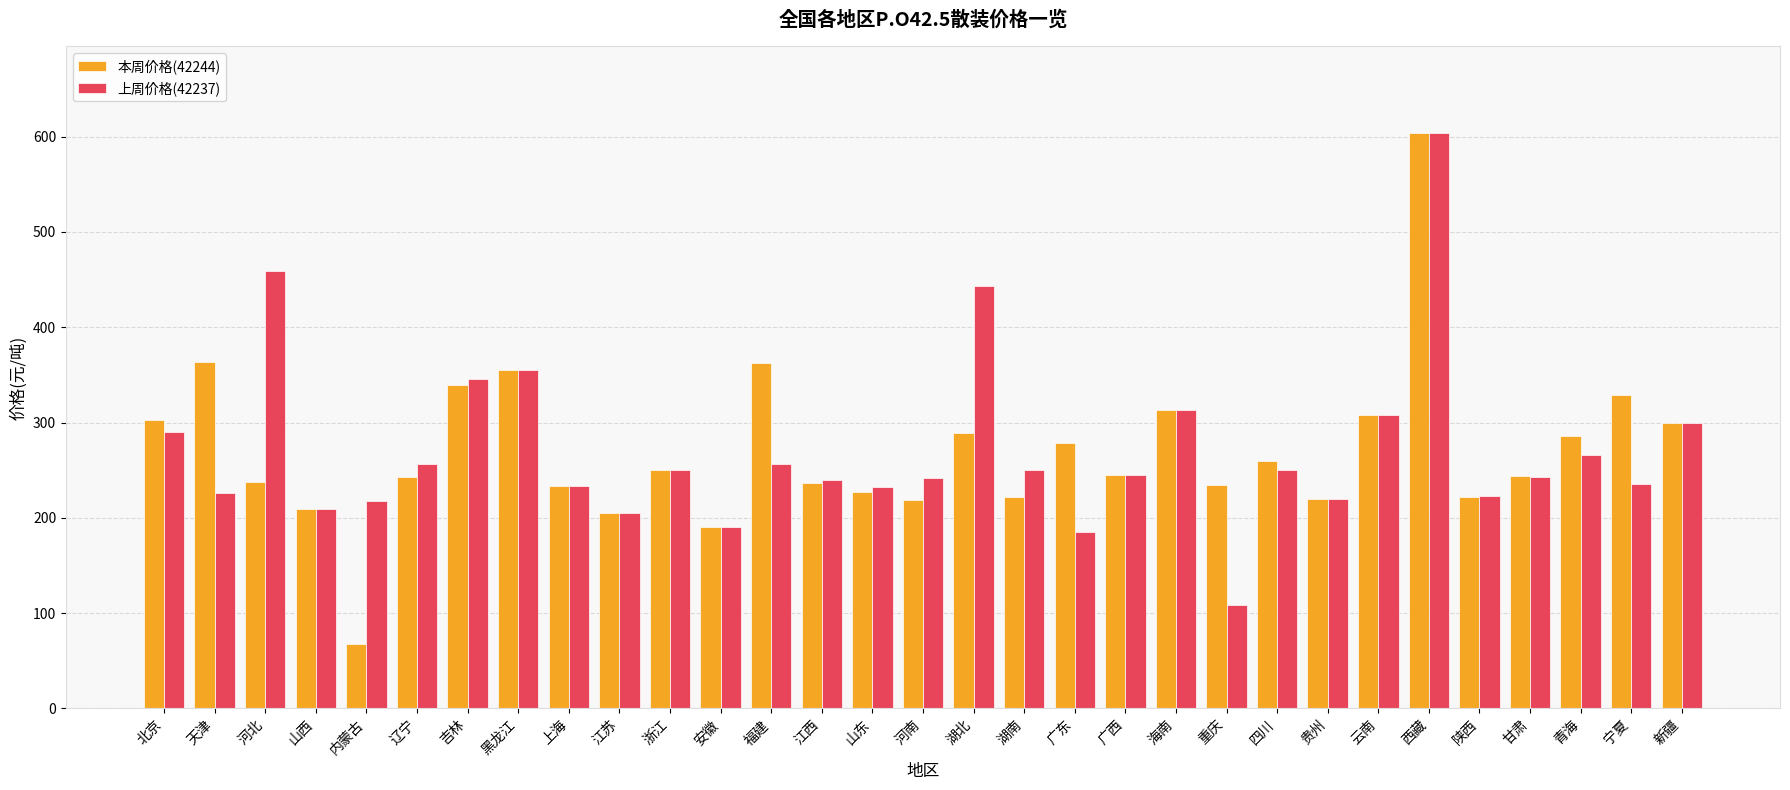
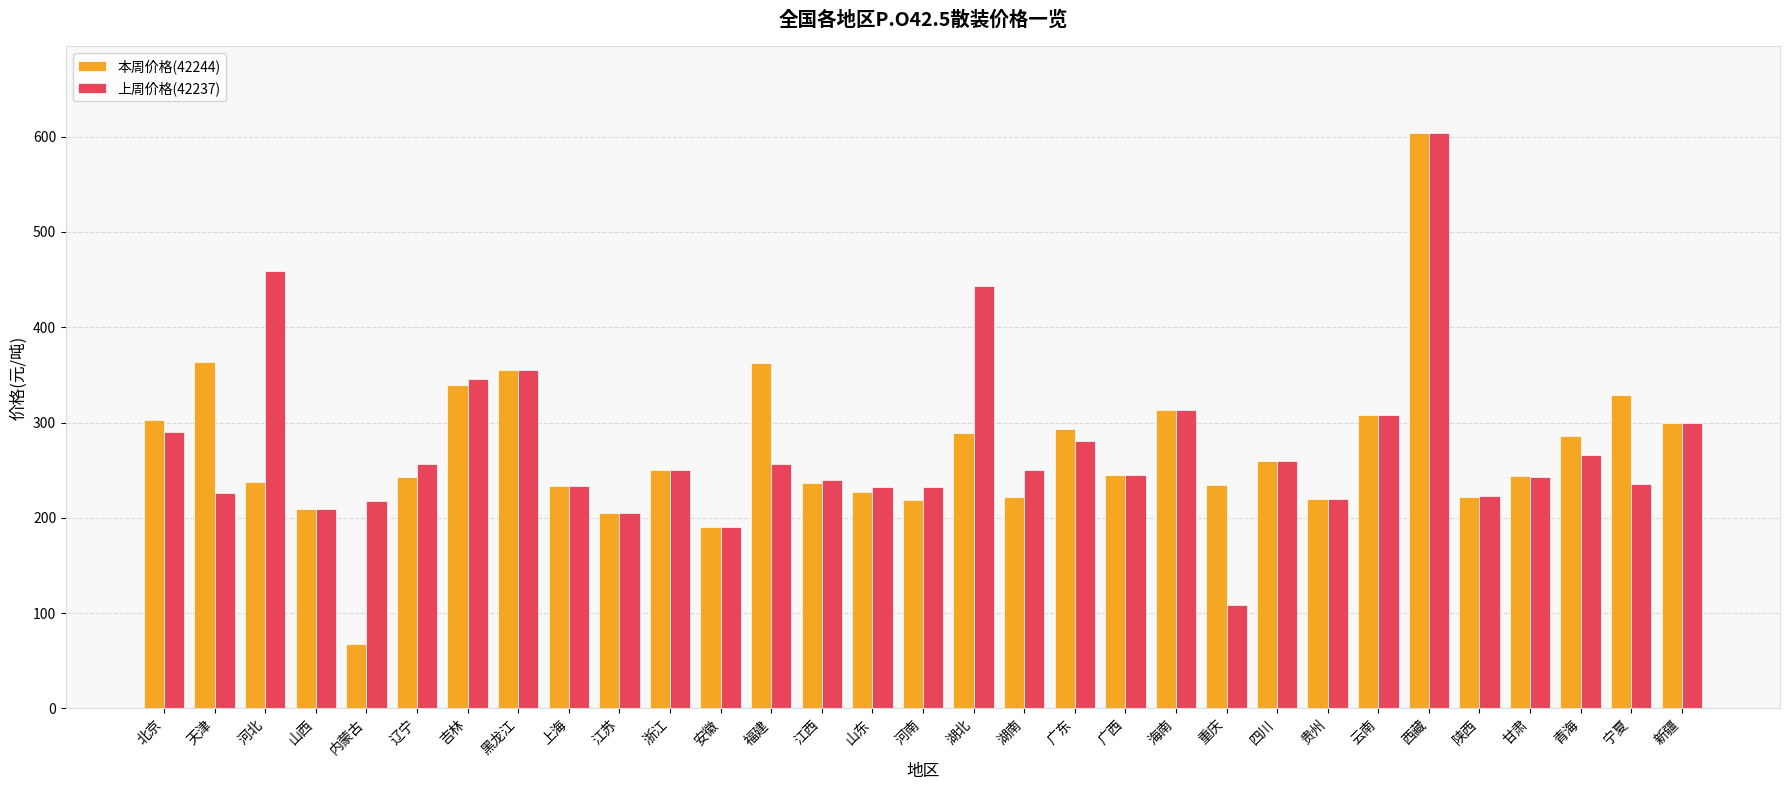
  {
    "本周价格(42244)": {
      "北京": 300,
      "天津": 360,
      "河北": 240,
      "山西": 210,
      "内蒙古": 70,
      "辽宁": 240,
      "吉林": 340,
      "黑龙江": 360,
      "上海": 230,
      "江苏": 210,
      "浙江": 250,
      "安徽": 190,
      "福建": 360,
      "江西": 240,
      "山东": 230,
      "河南": 220,
      "湖北": 290,
      "湖南": 220,
-     "广东": 280,
+     "广东": 290,
      "广西": 250,
      "海南": 310,
      "重庆": 230,
      "四川": 260,
      "贵州": 220,
      "云南": 310,
      "西藏": 600,
      "陕西": 220,
      "甘肃": 240,
      "青海": 290,
      "宁夏": 330,
      "新疆": 300
    },
    "上周价格(42237)": {
      "北京": 290,
      "天津": 230,
      "河北": 460,
      "山西": 210,
      "内蒙古": 220,
      "辽宁": 260,
      "吉林": 350,
      "黑龙江": 360,
      "上海": 230,
      "江苏": 210,
      "浙江": 250,
      "安徽": 190,
      "福建": 260,
      "江西": 240,
      "山东": 230,
-     "河南": 240,
+     "河南": 230,
      "湖北": 440,
      "湖南": 250,
-     "广东": 190,
+     "广东": 280,
      "广西": 250,
      "海南": 310,
      "重庆": 110,
-     "四川": 250,
+     "四川": 260,
      "贵州": 220,
      "云南": 310,
      "西藏": 600,
      "陕西": 220,
      "甘肃": 240,
      "青海": 270,
      "宁夏": 240,
      "新疆": 300
    }
  }
